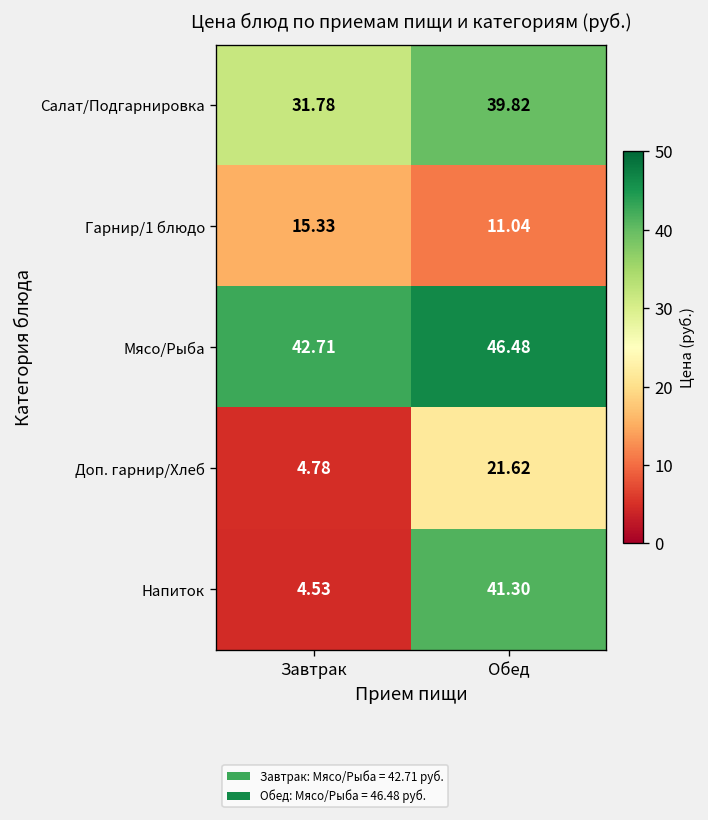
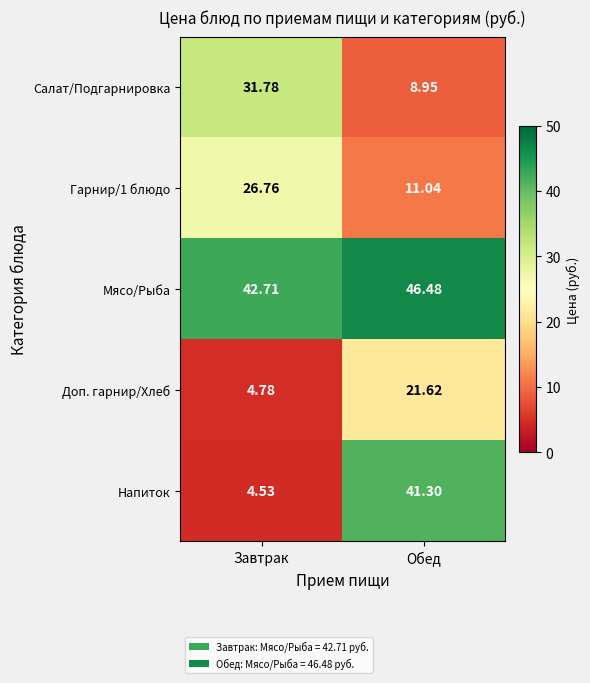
  {
    "Салат/Подгарнировка": {
      "Завтрак": 31.78,
-     "Обед": 39.82
+     "Обед": 8.95
    },
    "Гарнир/1 блюдо": {
-     "Завтрак": 15.33,
+     "Завтрак": 26.76,
      "Обед": 11.04
    },
    "Мясо/Рыба": {
      "Завтрак": 42.71,
      "Обед": 46.48
    },
    "Доп. гарнир/Хлеб": {
      "Завтрак": 4.78,
      "Обед": 21.62
    },
    "Напиток": {
      "Завтрак": 4.53,
      "Обед": 41.30
    }
  }
